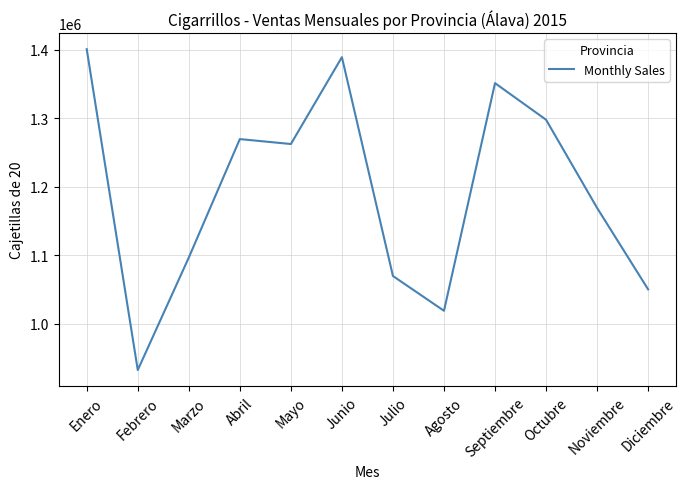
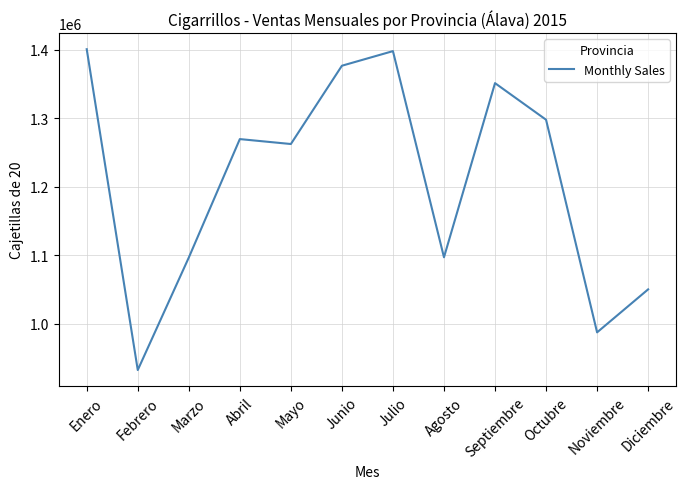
  {
    "Enero": 1400000,
    "Febrero": 930000,
    "Marzo": 1100000,
    "Abril": 1270000,
    "Mayo": 1260000,
-   "Junio": 1390000,
-   "Julio": 1070000,
-   "Agosto": 1020000,
+   "Junio": 1380000,
+   "Julio": 1400000,
+   "Agosto": 1100000,
    "Septiembre": 1350000,
    "Octubre": 1300000,
-   "Noviembre": 1170000,
+   "Noviembre": 990000,
    "Diciembre": 1050000
  }
